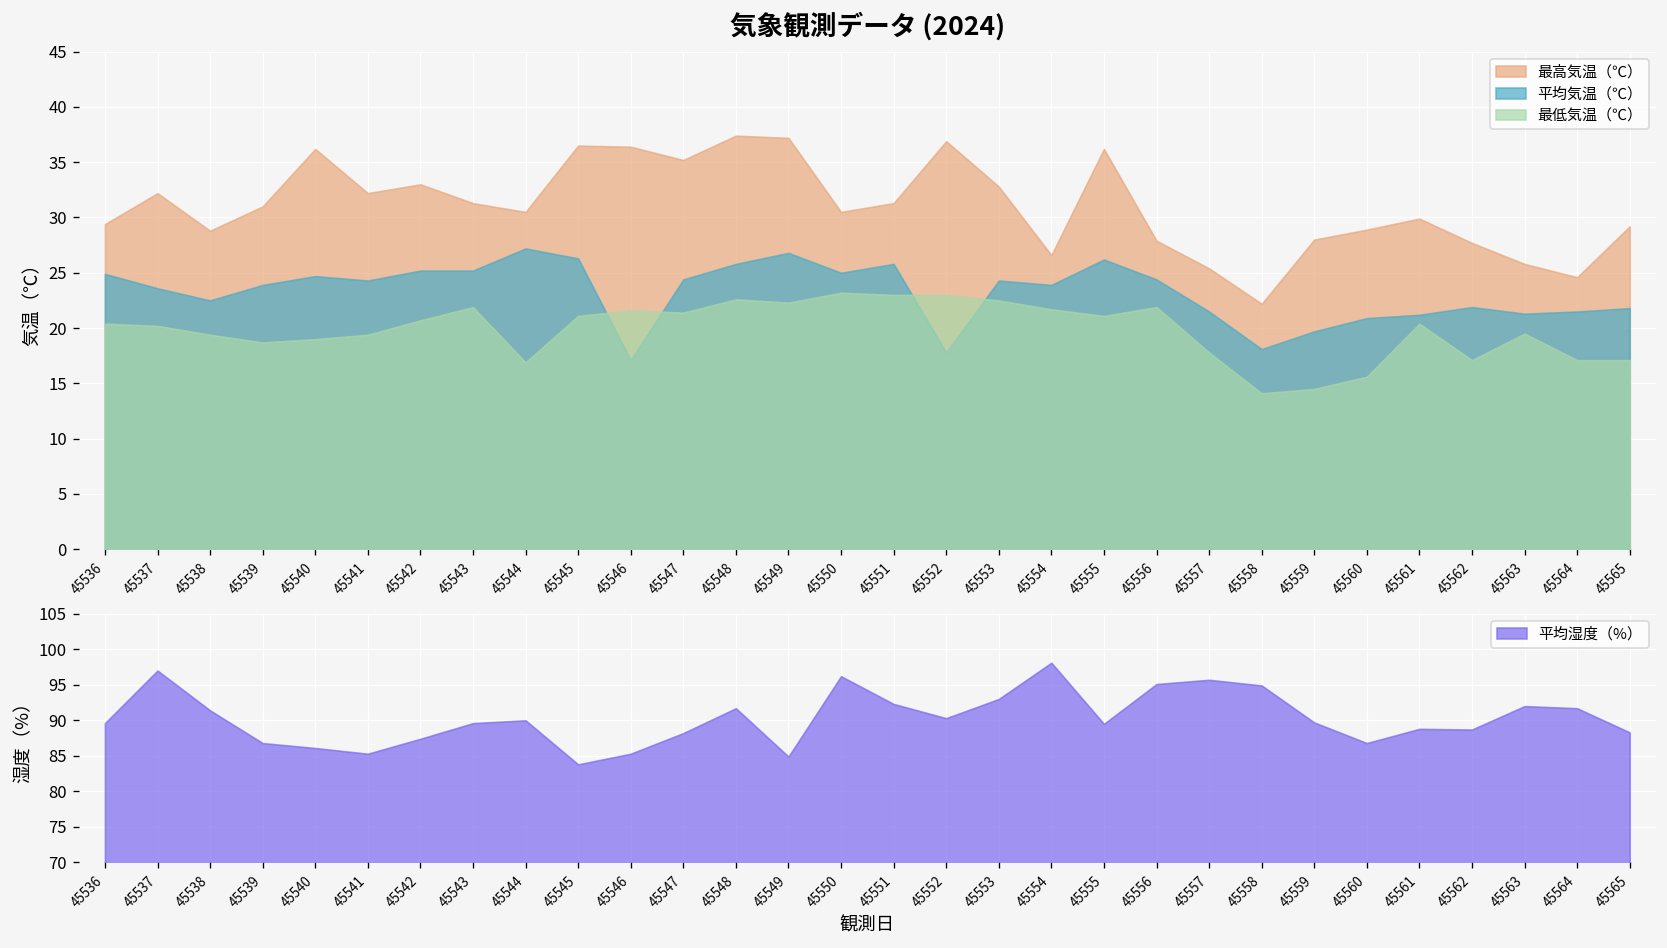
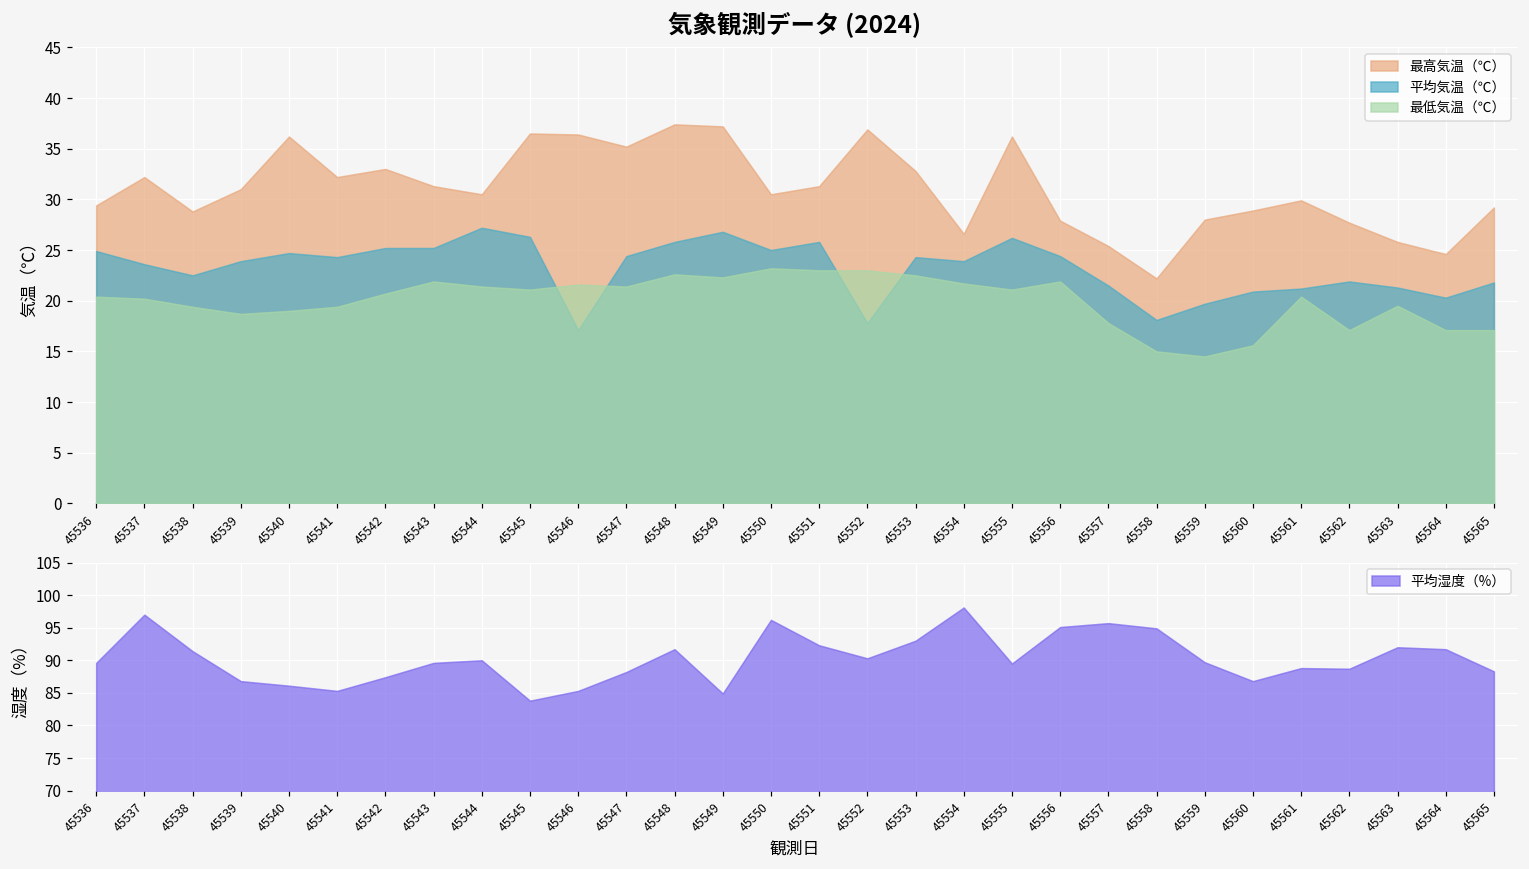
  {
    "気象観測データ (2024)": {
      "最高気温（℃）": {
        "45536": 29,
        "45537": 32,
        "45538": 29,
        "45539": 31,
        "45540": 36,
        "45541": 32,
        "45542": 33,
        "45543": 31,
        "45544": 31,
        "45545": 37,
        "45546": 36,
        "45547": 35,
        "45548": 37,
        "45549": 37,
        "45550": 31,
        "45551": 31,
        "45552": 37,
        "45553": 33,
        "45554": 27,
        "45555": 36,
        "45556": 28,
        "45557": 25,
        "45558": 22,
        "45559": 28,
        "45560": 29,
        "45561": 30,
        "45562": 28,
        "45563": 26,
        "45564": 25,
        "45565": 29
      },
      "平均気温（℃）": {
        "45536": 25,
        "45537": 24,
        "45538": 23,
        "45539": 24,
        "45540": 25,
        "45541": 24,
        "45542": 25,
        "45543": 25,
        "45544": 27,
        "45545": 26,
        "45546": 17,
        "45547": 24,
        "45548": 26,
        "45549": 27,
        "45550": 25,
        "45551": 26,
        "45552": 18,
        "45553": 24,
        "45554": 24,
        "45555": 26,
        "45556": 24,
        "45557": 22,
        "45558": 18,
        "45559": 20,
        "45560": 21,
        "45561": 21,
        "45562": 22,
        "45563": 21,
-       "45564": 22,
+       "45564": 20,
        "45565": 22
      },
      "最低気温（℃）": {
        "45536": 20,
        "45537": 20,
        "45538": 19,
        "45539": 19,
        "45540": 19,
        "45541": 19,
        "45542": 21,
        "45543": 22,
-       "45544": 17,
+       "45544": 21,
        "45545": 21,
        "45546": 22,
        "45547": 21,
        "45548": 23,
        "45549": 22,
        "45550": 23,
        "45551": 23,
        "45552": 23,
        "45553": 23,
        "45554": 22,
        "45555": 21,
        "45556": 22,
        "45557": 18,
-       "45558": 14,
+       "45558": 15,
        "45559": 15,
        "45560": 16,
        "45561": 20,
        "45562": 17,
        "45563": 20,
        "45564": 17,
        "45565": 17
      }
    }
  }
